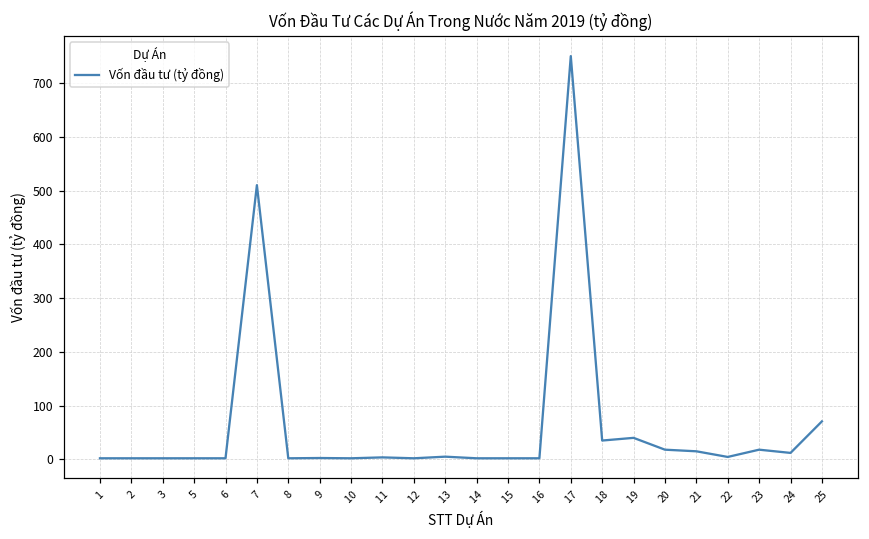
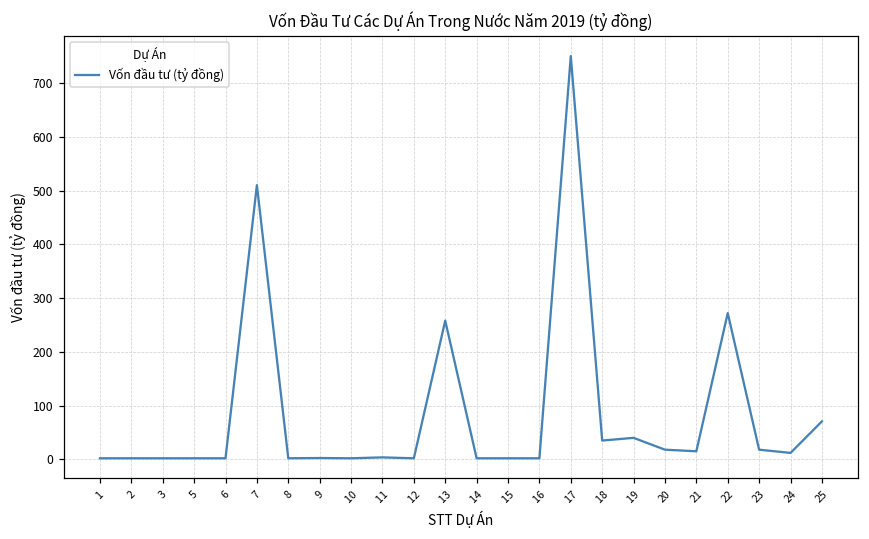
  {
    "1": 0,
    "2": 0,
    "3": 0,
    "5": 0,
    "6": 0,
    "7": 510,
    "8": 0,
    "9": 0,
    "10": 0,
    "11": 0,
    "12": 0,
-   "13": 10,
+   "13": 260,
    "14": 0,
    "15": 0,
    "16": 0,
    "17": 750,
    "18": 40,
    "19": 40,
    "20": 20,
    "21": 20,
-   "22": 0,
+   "22": 270,
    "23": 20,
    "24": 10,
    "25": 70
  }
